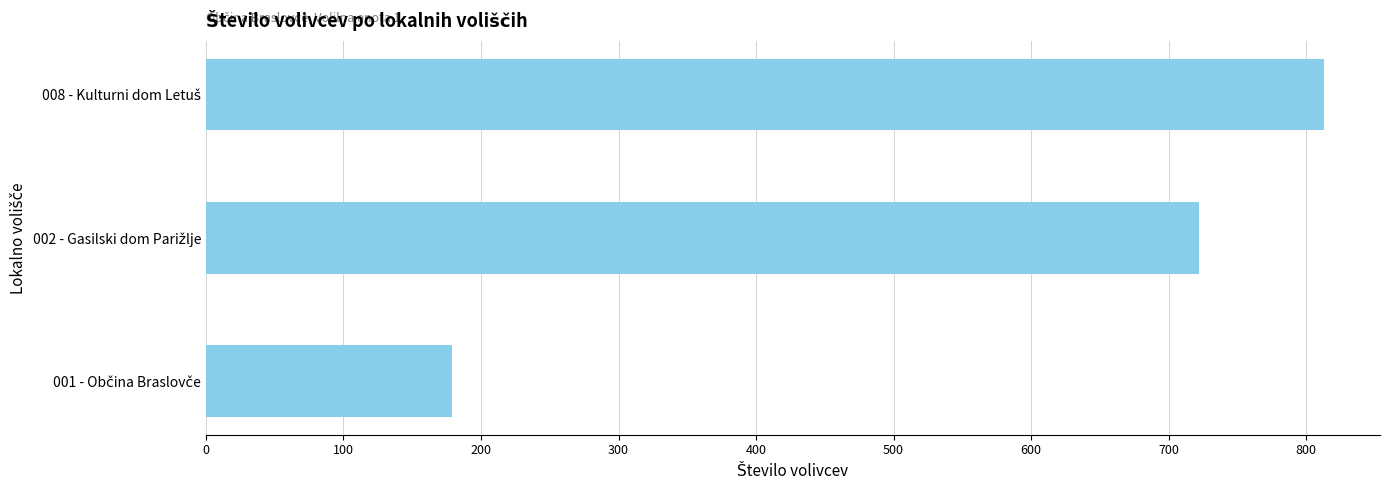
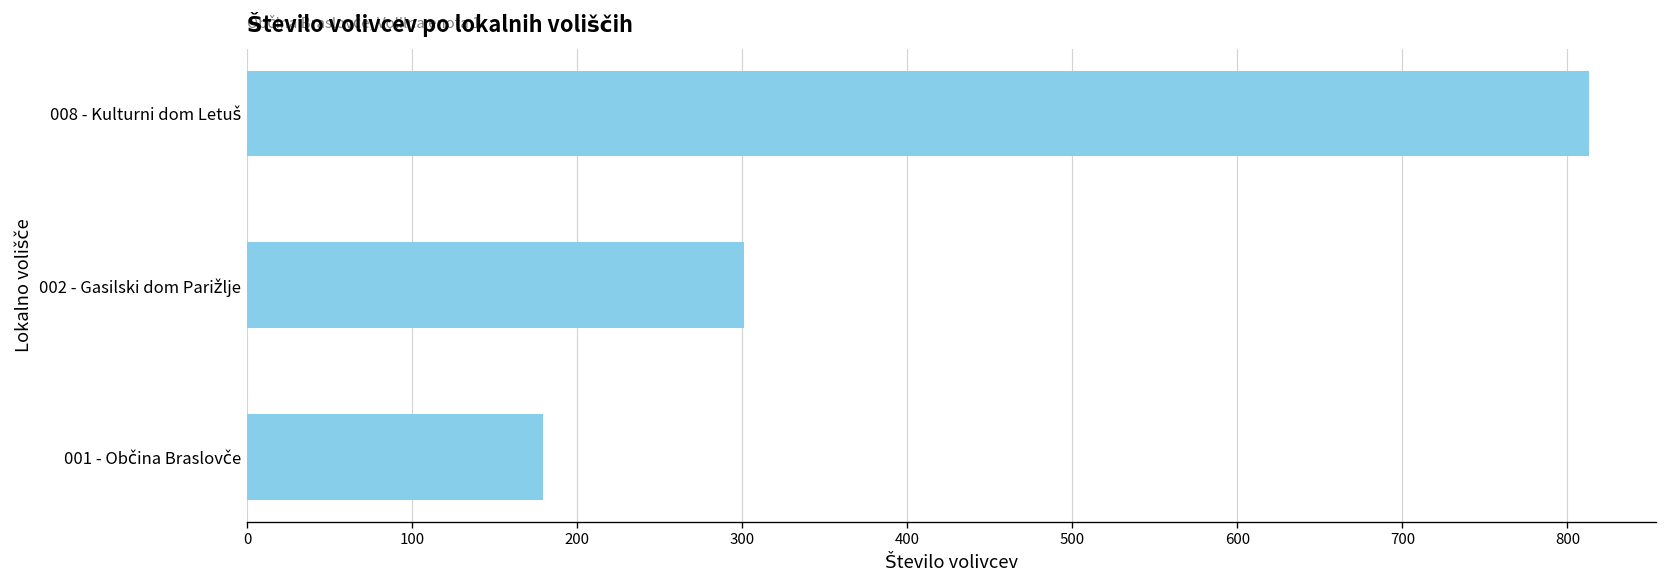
  {
    "008 - Kulturni dom Letuš": 813,
-   "002 - Gasilski dom Parižlje": 722,
+   "002 - Gasilski dom Parižlje": 301,
    "001 - Občina Braslovče": 179
  }
